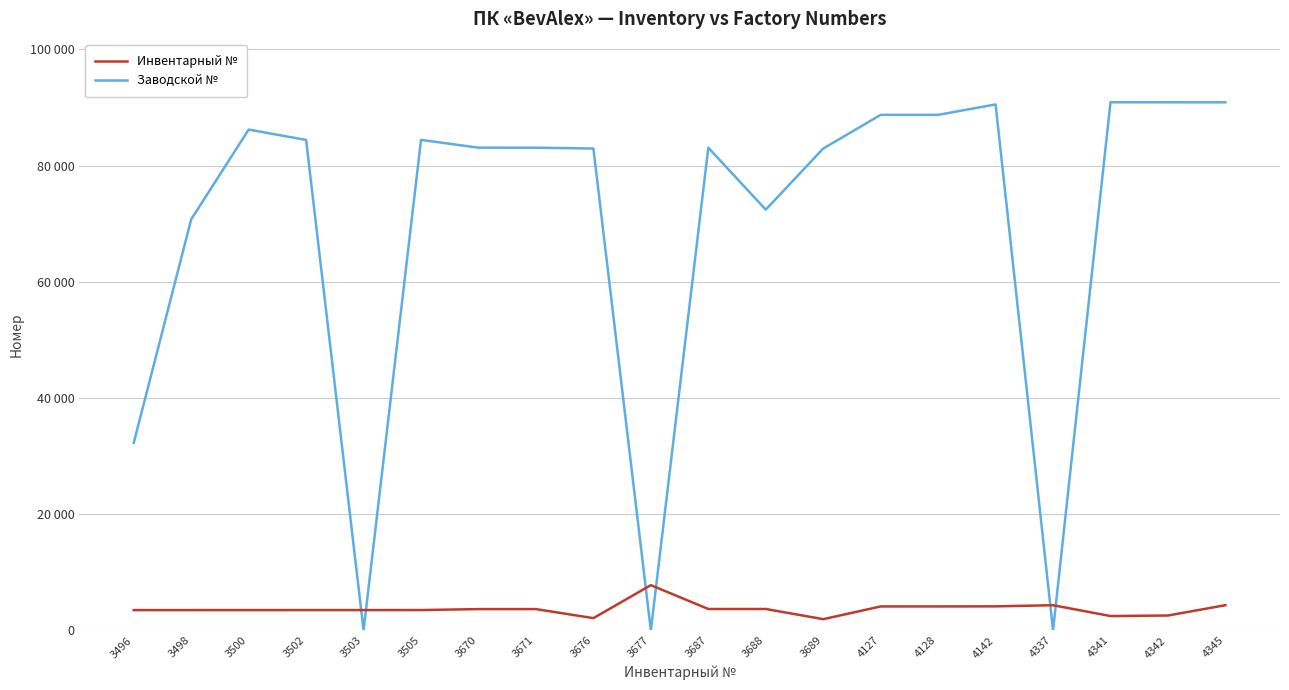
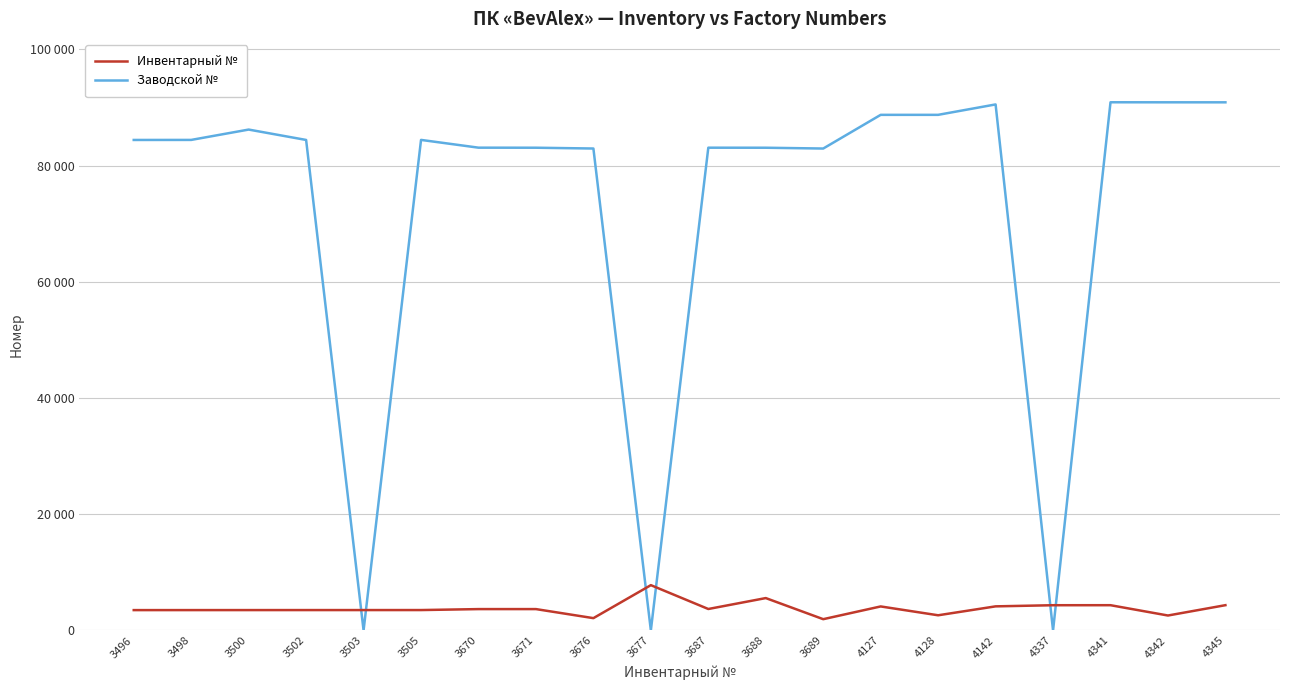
  {
    "Инвентарный №": {
      "3496": 3000,
      "3498": 3000,
      "3500": 4000,
      "3502": 4000,
      "3503": 4000,
      "3505": 4000,
      "3670": 4000,
      "3671": 4000,
      "3676": 2000,
      "3677": 8000,
      "3687": 4000,
-     "3688": 4000,
+     "3688": 6000,
      "3689": 2000,
      "4127": 4000,
-     "4128": 4000,
+     "4128": 3000,
      "4142": 4000,
      "4337": 4000,
-     "4341": 2000,
+     "4341": 4000,
      "4342": 3000,
      "4345": 4000
    },
    "Заводской №": {
-     "3496": 32000,
-     "3498": 71000,
+     "3496": 84000,
+     "3498": 84000,
      "3500": 86000,
      "3502": 84000,
      "3503": 0,
      "3505": 84000,
      "3670": 83000,
      "3671": 83000,
      "3676": 83000,
      "3677": 0,
      "3687": 83000,
-     "3688": 72000,
+     "3688": 83000,
      "3689": 83000,
      "4127": 89000,
      "4128": 89000,
      "4142": 91000,
      "4337": 0,
      "4341": 91000,
      "4342": 91000,
      "4345": 91000
    }
  }
